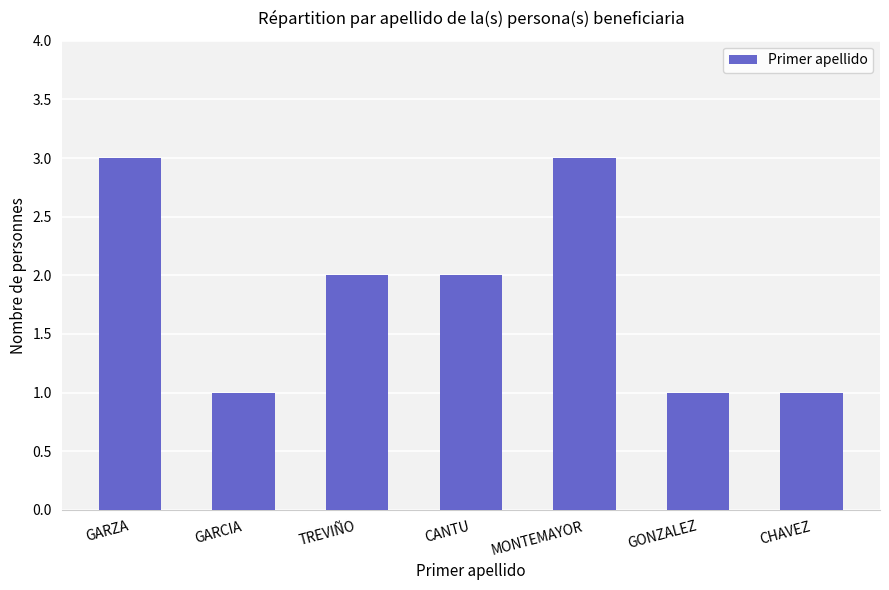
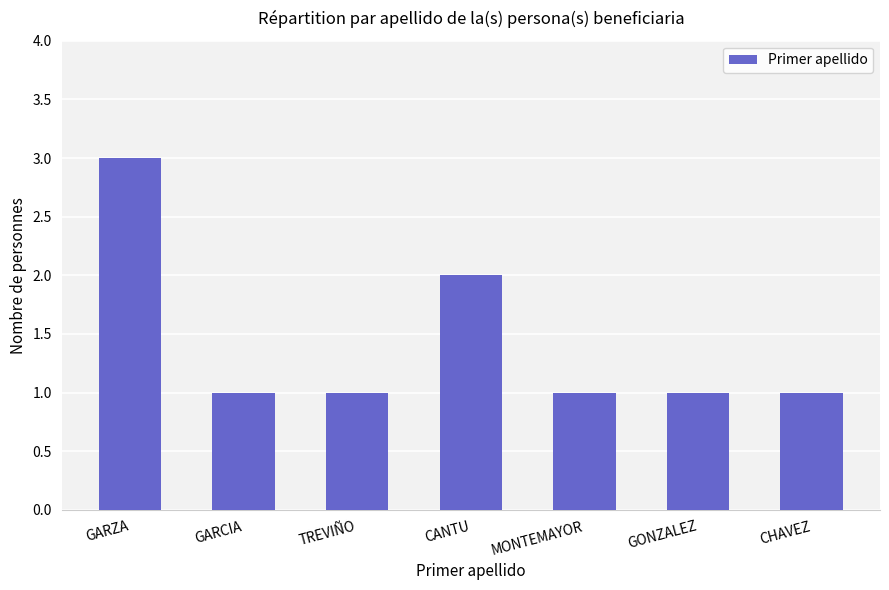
  {
    "GARZA": 3,
    "GARCIA": 1,
-   "TREVIÑO": 2,
+   "TREVIÑO": 1,
    "CANTU": 2,
-   "MONTEMAYOR": 3,
+   "MONTEMAYOR": 1,
    "GONZALEZ": 1,
    "CHAVEZ": 1
  }
